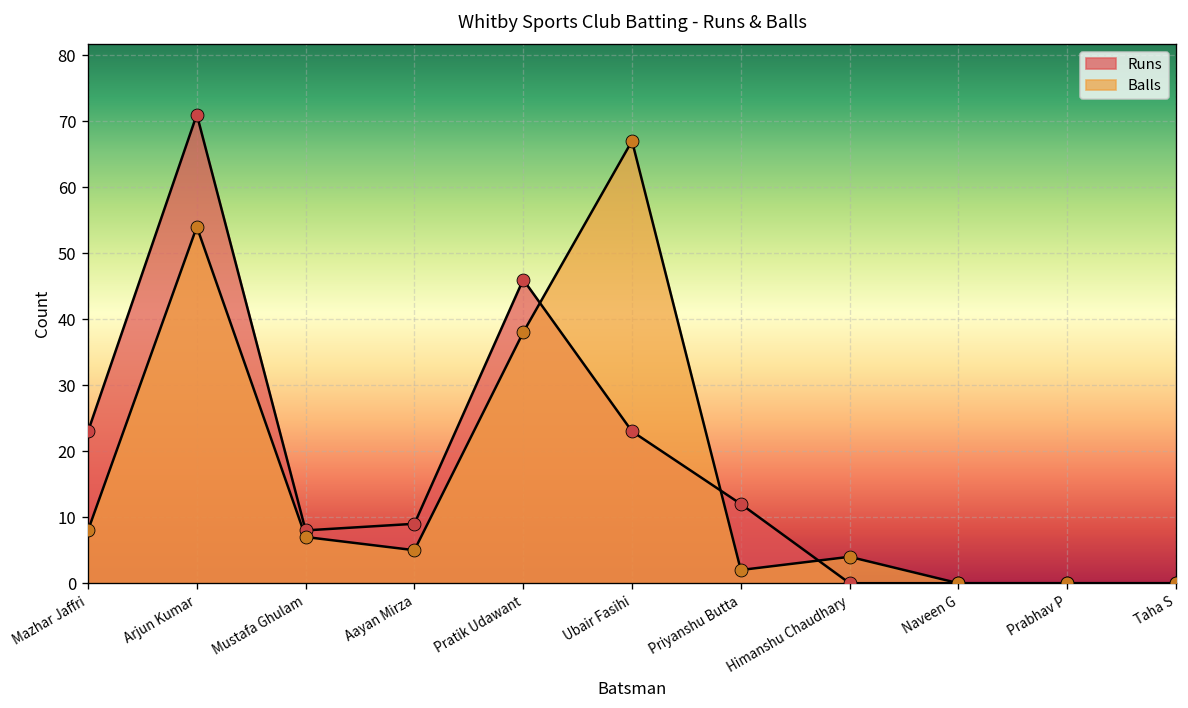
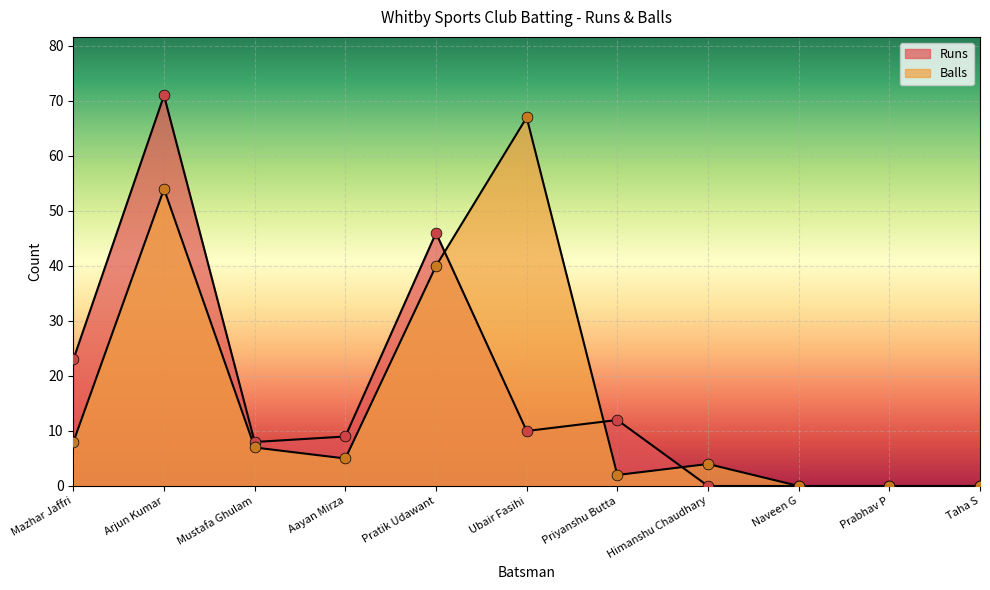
  {
    "Runs": {
      "Mazhar Jaffri": 23,
      "Arjun Kumar": 71,
      "Mustafa Ghulam": 8,
      "Aayan Mirza": 9,
      "Pratik Udawant": 46,
-     "Ubair Fasihi": 23,
+     "Ubair Fasihi": 10,
      "Priyanshu Butta": 12,
      "Himanshu Chaudhary": 0
    },
    "Balls": {
      "Mazhar Jaffri": 8,
      "Arjun Kumar": 54,
      "Mustafa Ghulam": 7,
      "Aayan Mirza": 5,
-     "Pratik Udawant": 38,
+     "Pratik Udawant": 40,
      "Ubair Fasihi": 67,
      "Priyanshu Butta": 2,
      "Himanshu Chaudhary": 4
    }
  }
